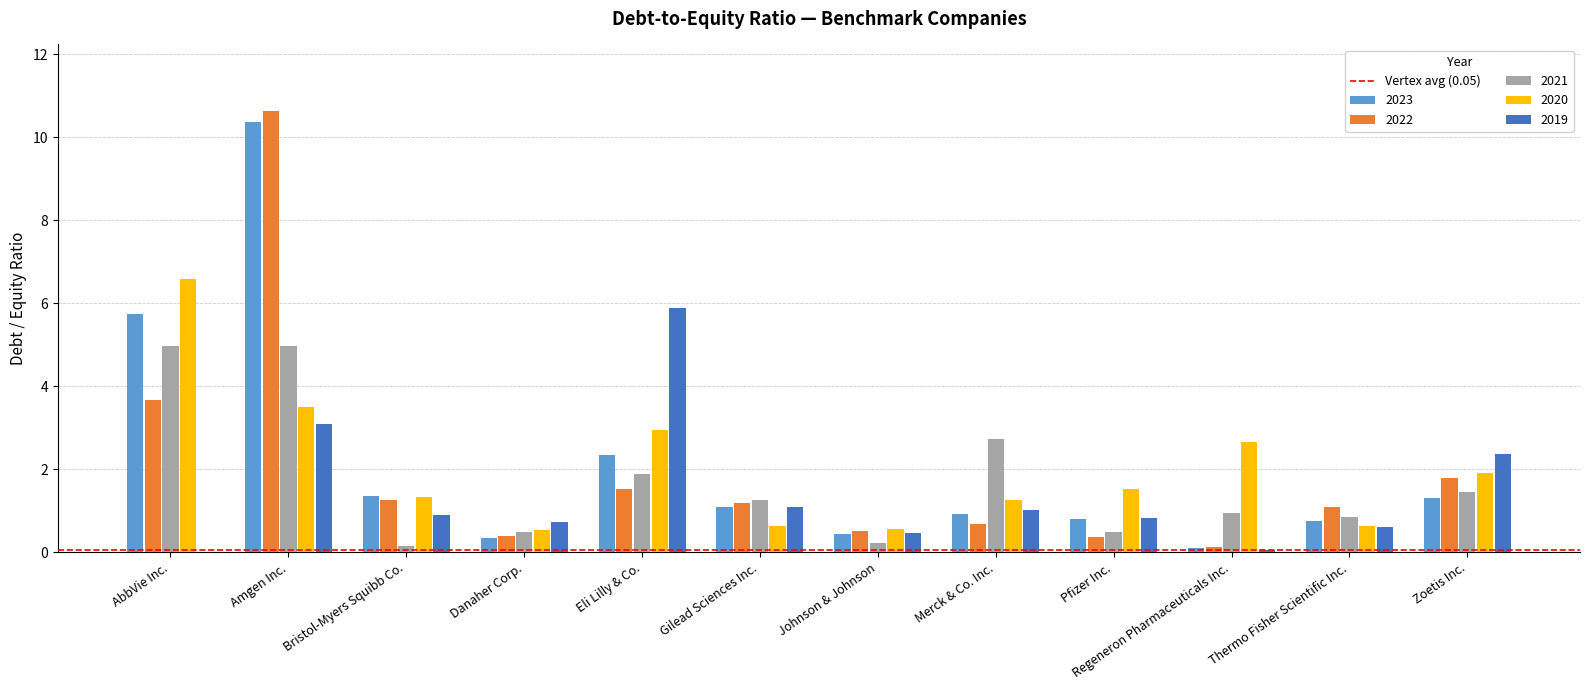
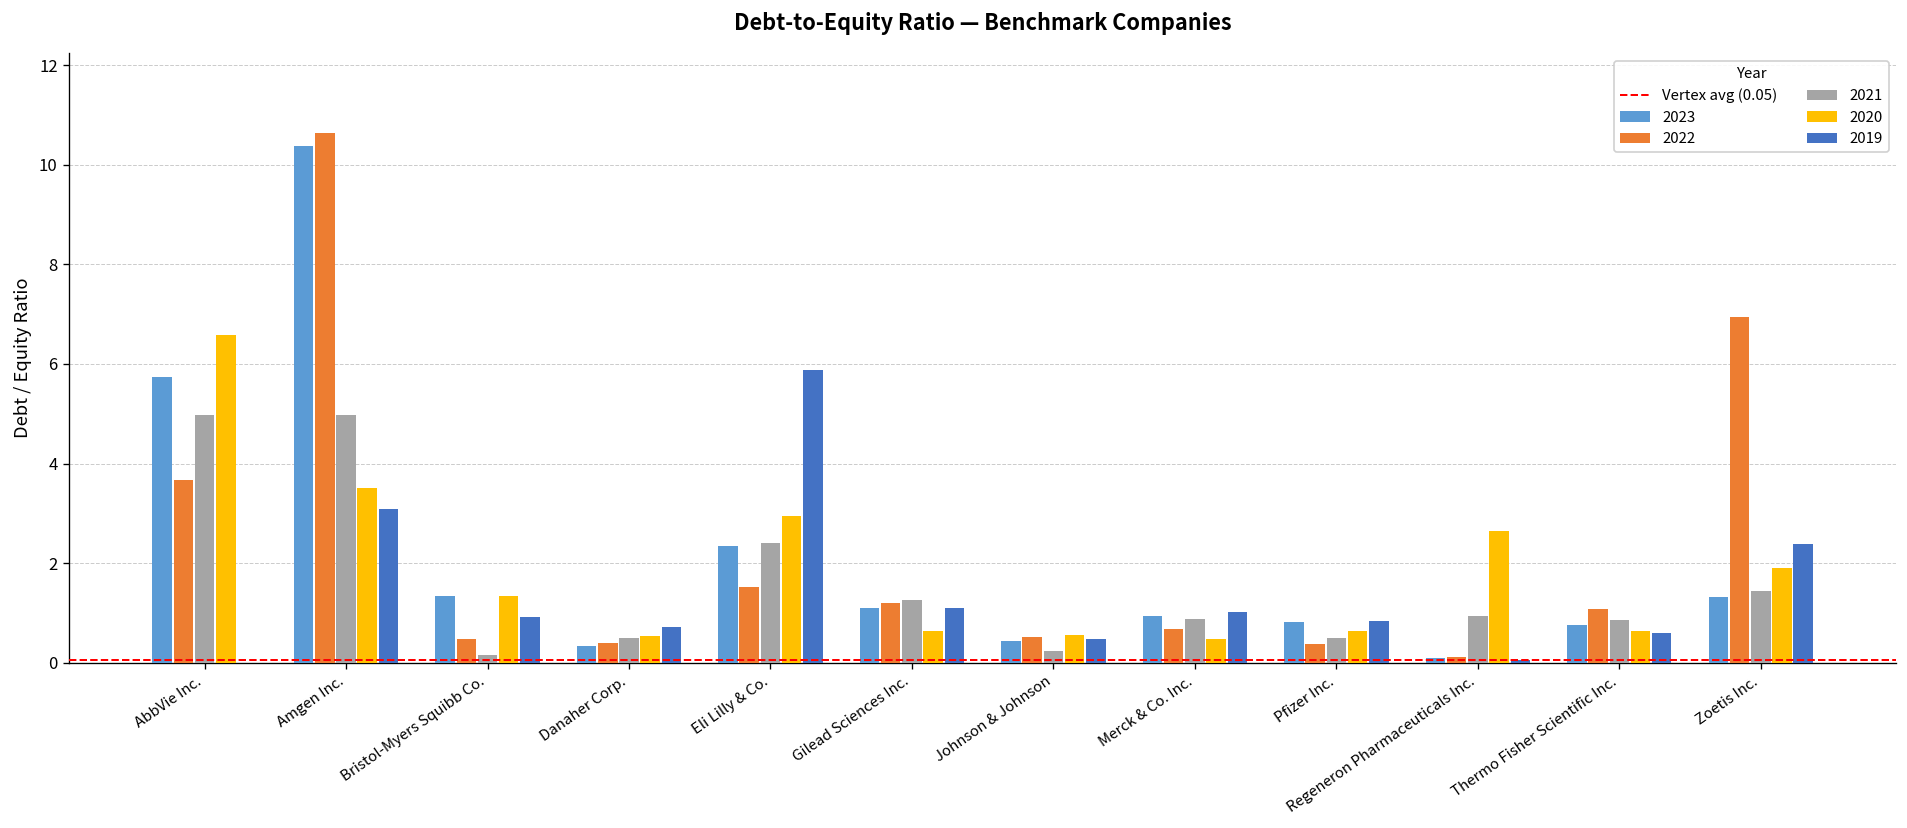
  {
    "2022": {
      "AbbVie Inc.": 3.7,
      "Amgen Inc.": 10.6,
-     "Bristol-Myers Squibb Co.": 1.3,
+     "Bristol-Myers Squibb Co.": 0.5,
      "Danaher Corp.": 0.4,
      "Eli Lilly & Co.": 1.5,
      "Gilead Sciences Inc.": 1.2,
      "Johnson & Johnson": 0.5,
      "Merck & Co. Inc.": 0.7,
      "Pfizer Inc.": 0.4,
      "Regeneron Pharmaceuticals Inc.": 0.1,
      "Thermo Fisher Scientific Inc.": 1.1,
-     "Zoetis Inc.": 1.8
+     "Zoetis Inc.": 6.9
    },
    "2021": {
      "AbbVie Inc.": 5.0,
      "Amgen Inc.": 5.0,
      "Bristol-Myers Squibb Co.": 0.2,
      "Danaher Corp.": 0.5,
-     "Eli Lilly & Co.": 1.9,
+     "Eli Lilly & Co.": 2.4,
      "Gilead Sciences Inc.": 1.3,
      "Johnson & Johnson": 0.2,
-     "Merck & Co. Inc.": 2.7,
+     "Merck & Co. Inc.": 0.9,
      "Pfizer Inc.": 0.5,
      "Regeneron Pharmaceuticals Inc.": 0.9,
      "Thermo Fisher Scientific Inc.": 0.9,
      "Zoetis Inc.": 1.5
    },
    "2020": {
      "AbbVie Inc.": 6.6,
      "Amgen Inc.": 3.5,
      "Bristol-Myers Squibb Co.": 1.3,
      "Danaher Corp.": 0.5,
      "Eli Lilly & Co.": 2.9,
      "Gilead Sciences Inc.": 0.6,
      "Johnson & Johnson": 0.6,
-     "Merck & Co. Inc.": 1.3,
-     "Pfizer Inc.": 1.5,
+     "Merck & Co. Inc.": 0.5,
+     "Pfizer Inc.": 0.6,
      "Regeneron Pharmaceuticals Inc.": 2.7,
      "Thermo Fisher Scientific Inc.": 0.6,
      "Zoetis Inc.": 1.9
    }
  }
